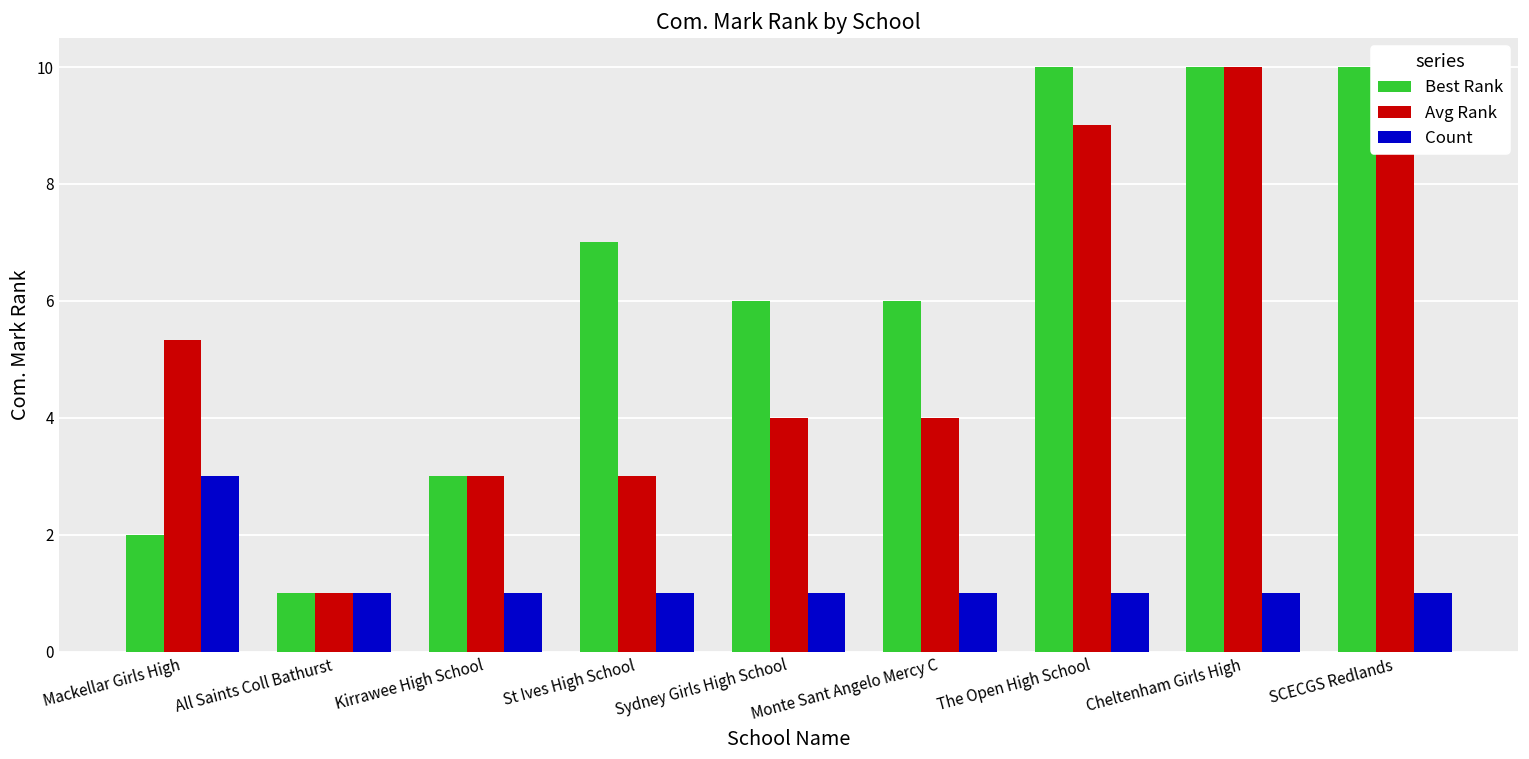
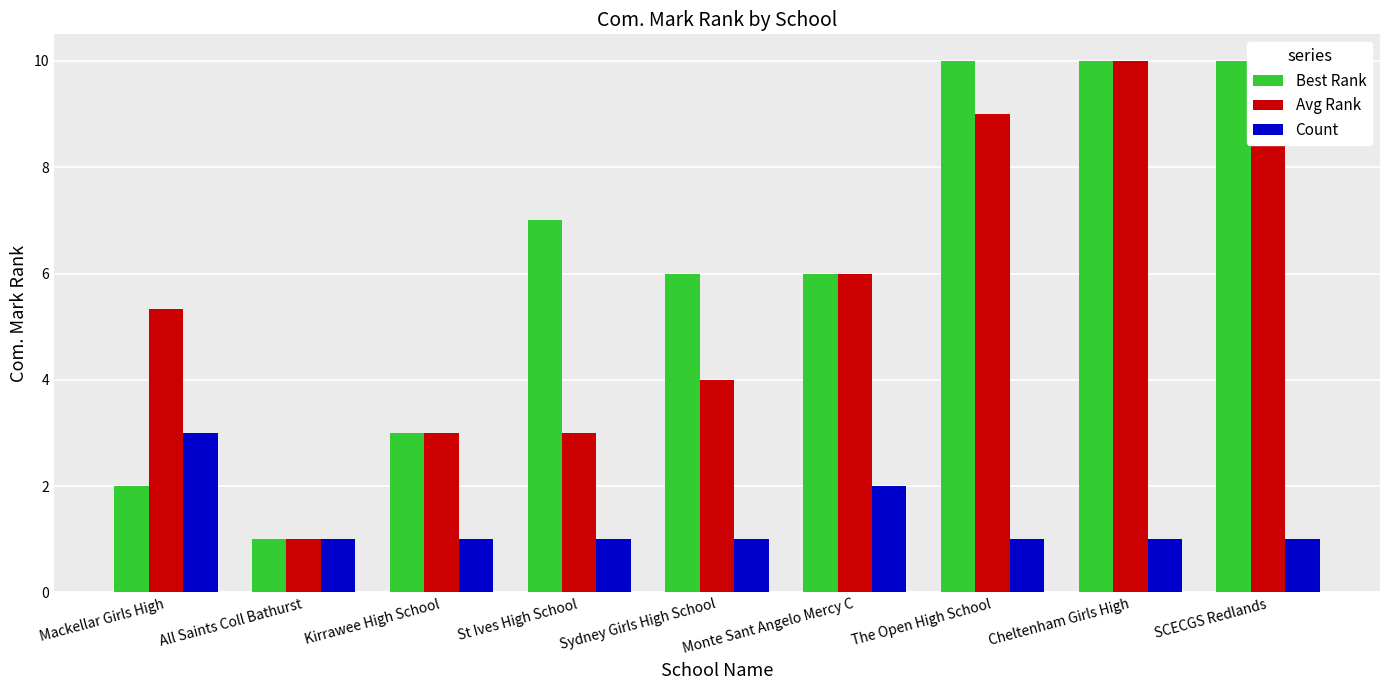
  {
    "Best Rank": {
      "Mackellar Girls High": 2,
      "All Saints Coll Bathurst": 1,
      "Kirrawee High School": 3,
      "St Ives High School": 7,
      "Sydney Girls High School": 6,
      "Monte Sant Angelo Mercy C": 6,
      "The Open High School": 10,
      "Cheltenham Girls High": 10,
      "SCECGS Redlands": 10
    },
    "Avg Rank": {
      "Mackellar Girls High": 5.3,
      "All Saints Coll Bathurst": 1,
      "Kirrawee High School": 3,
      "St Ives High School": 3,
      "Sydney Girls High School": 4,
-     "Monte Sant Angelo Mercy C": 4,
+     "Monte Sant Angelo Mercy C": 6,
      "The Open High School": 9,
      "Cheltenham Girls High": 10
    },
    "Count": {
      "Mackellar Girls High": 3,
      "All Saints Coll Bathurst": 1,
      "Kirrawee High School": 1,
      "St Ives High School": 1,
      "Sydney Girls High School": 1,
-     "Monte Sant Angelo Mercy C": 1,
+     "Monte Sant Angelo Mercy C": 2,
      "The Open High School": 1,
      "Cheltenham Girls High": 1,
      "SCECGS Redlands": 1
    }
  }
